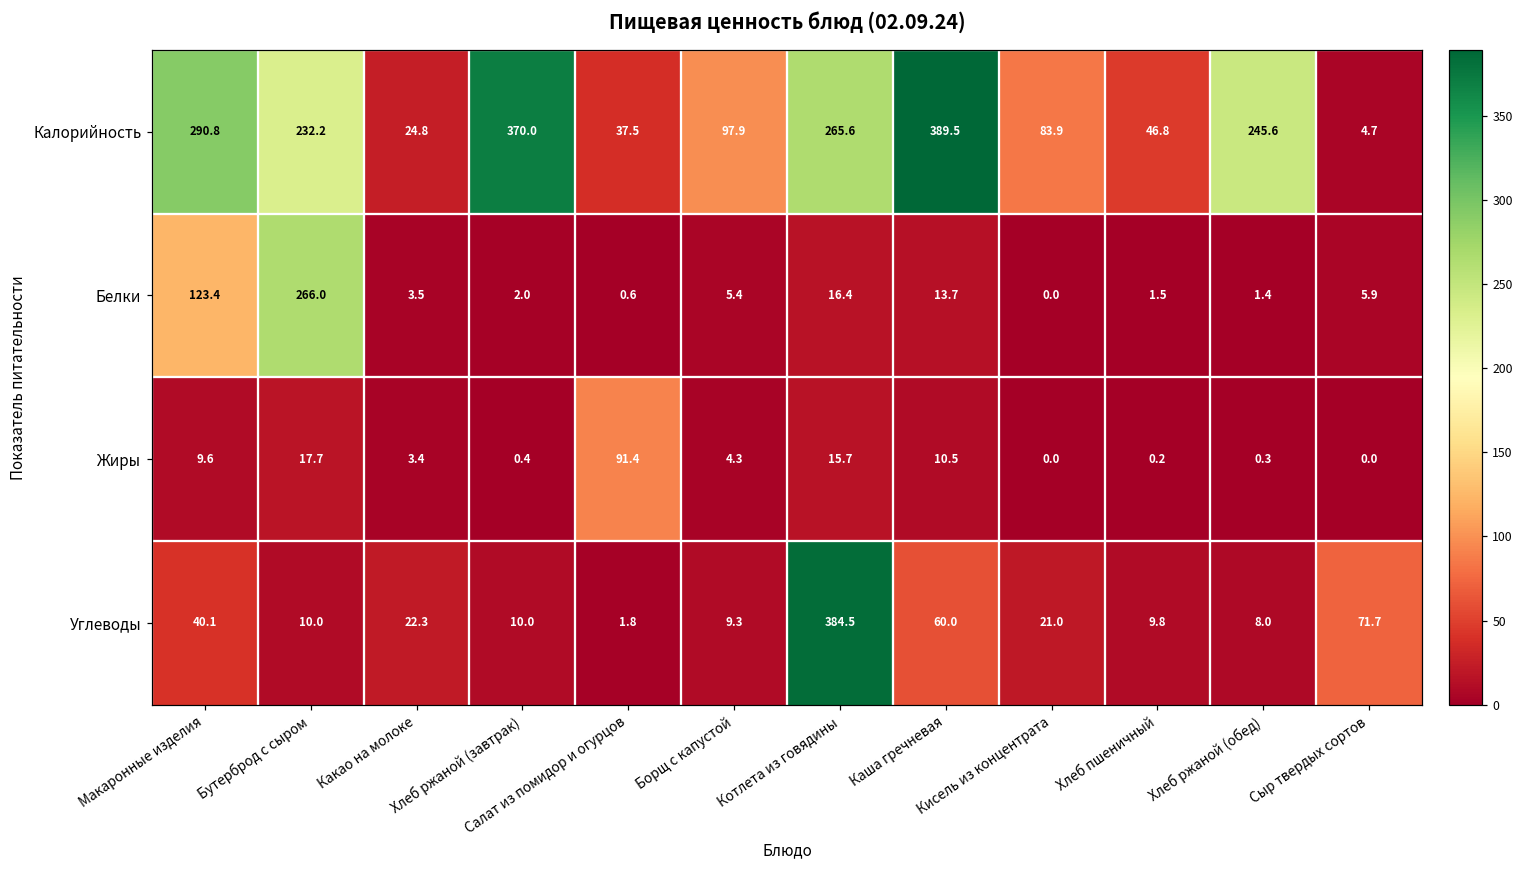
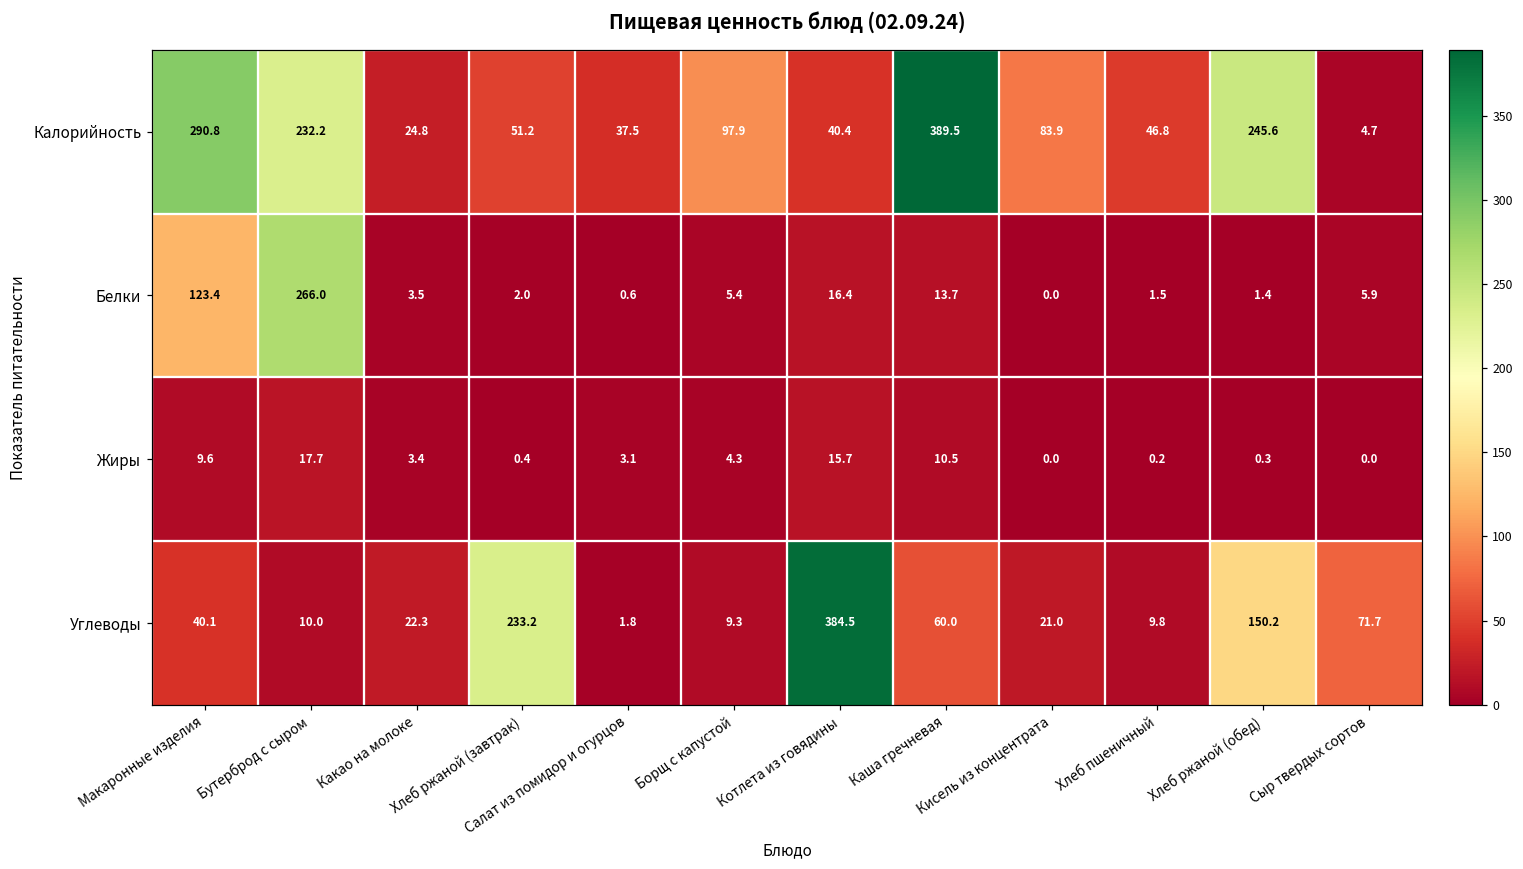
  {
    "Калорийность": {
      "Макаронные изделия": 290.8,
      "Бутерброд с сыром": 232.2,
      "Какао на молоке": 24.8,
-     "Хлеб ржаной (завтрак)": 370.0,
+     "Хлеб ржаной (завтрак)": 51.2,
      "Салат из помидор и огурцов": 37.5,
      "Борщ с капустой": 97.9,
-     "Котлета из говядины": 265.6,
+     "Котлета из говядины": 40.4,
      "Каша гречневая": 389.5,
      "Кисель из концентрата": 83.9,
      "Хлеб пшеничный": 46.8,
      "Хлеб ржаной (обед)": 245.6,
      "Сыр твердых сортов": 4.7
    },
    "Белки": {
      "Макаронные изделия": 123.4,
      "Бутерброд с сыром": 266.0,
      "Какао на молоке": 3.5,
      "Хлеб ржаной (завтрак)": 2.0,
      "Салат из помидор и огурцов": 0.6,
      "Борщ с капустой": 5.4,
      "Котлета из говядины": 16.4,
      "Каша гречневая": 13.7,
      "Кисель из концентрата": 0.0,
      "Хлеб пшеничный": 1.5,
      "Хлеб ржаной (обед)": 1.4,
      "Сыр твердых сортов": 5.9
    },
    "Жиры": {
      "Макаронные изделия": 9.6,
      "Бутерброд с сыром": 17.7,
      "Какао на молоке": 3.4,
      "Хлеб ржаной (завтрак)": 0.4,
-     "Салат из помидор и огурцов": 91.4,
+     "Салат из помидор и огурцов": 3.1,
      "Борщ с капустой": 4.3,
      "Котлета из говядины": 15.7,
      "Каша гречневая": 10.5,
      "Кисель из концентрата": 0.0,
      "Хлеб пшеничный": 0.2,
      "Хлеб ржаной (обед)": 0.3,
      "Сыр твердых сортов": 0.0
    },
    "Углеводы": {
      "Макаронные изделия": 40.1,
      "Бутерброд с сыром": 10.0,
      "Какао на молоке": 22.3,
-     "Хлеб ржаной (завтрак)": 10.0,
+     "Хлеб ржаной (завтрак)": 233.2,
      "Салат из помидор и огурцов": 1.8,
      "Борщ с капустой": 9.3,
      "Котлета из говядины": 384.5,
      "Каша гречневая": 60.0,
      "Кисель из концентрата": 21.0,
      "Хлеб пшеничный": 9.8,
-     "Хлеб ржаной (обед)": 8.0,
+     "Хлеб ржаной (обед)": 150.2,
      "Сыр твердых сортов": 71.7
    }
  }
